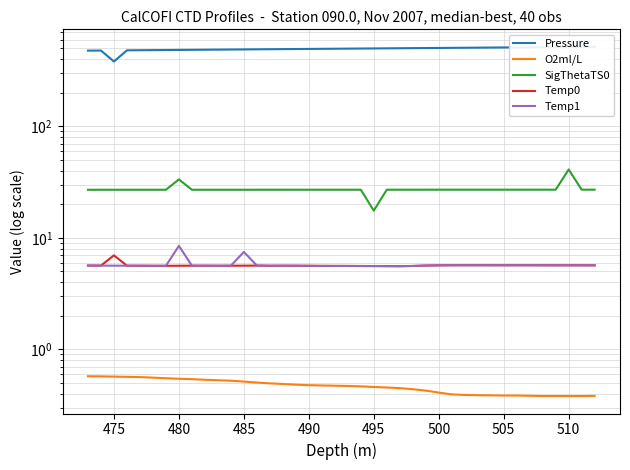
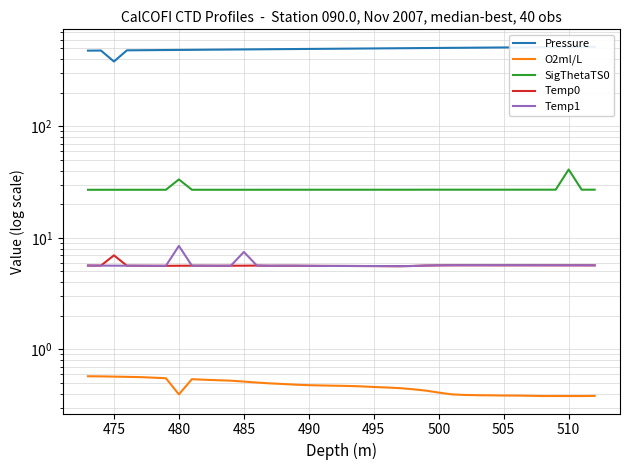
  {
    "Pressure": {
      "475": 380,
      "480": 480,
      "485": 500,
      "490": 500,
      "495": 500,
      "500": 500,
      "505": 500
    },
    "O2ml/L": {
      "475": 0.6,
-     "480": 0.5,
+     "480": 0.39,
      "485": 0.5,
      "490": 0.48,
      "495": 0.46,
      "500": 0.41,
      "505": 0.39,
      "510": 0.38
    },
    "SigThetaTS0": {
      "475": 27,
      "480": 33,
      "485": 27,
      "490": 27,
-     "495": 18,
+     "495": 27,
      "500": 27,
      "505": 27,
      "510": 41
    },
    "Temp0": {
      "475": 7,
      "480": 6,
      "485": 6
    },
    "Temp1": {
      "475": 6,
      "480": 8,
      "485": 7
    }
  }
